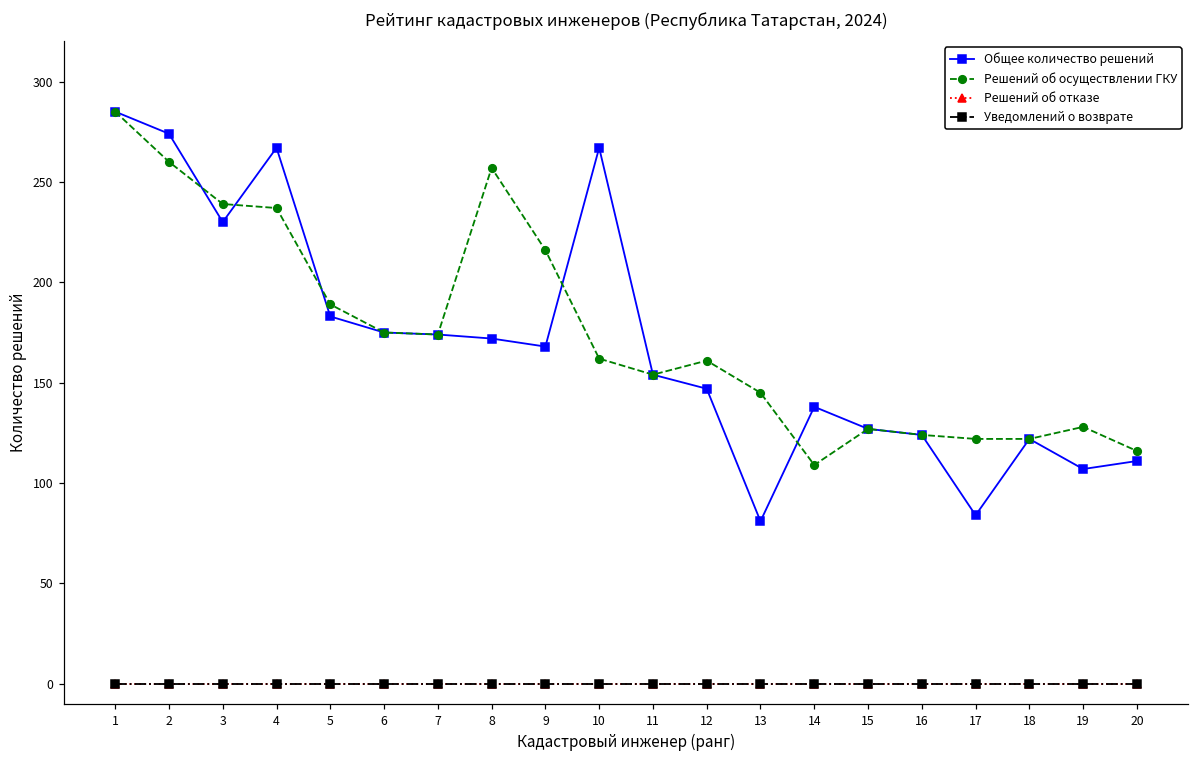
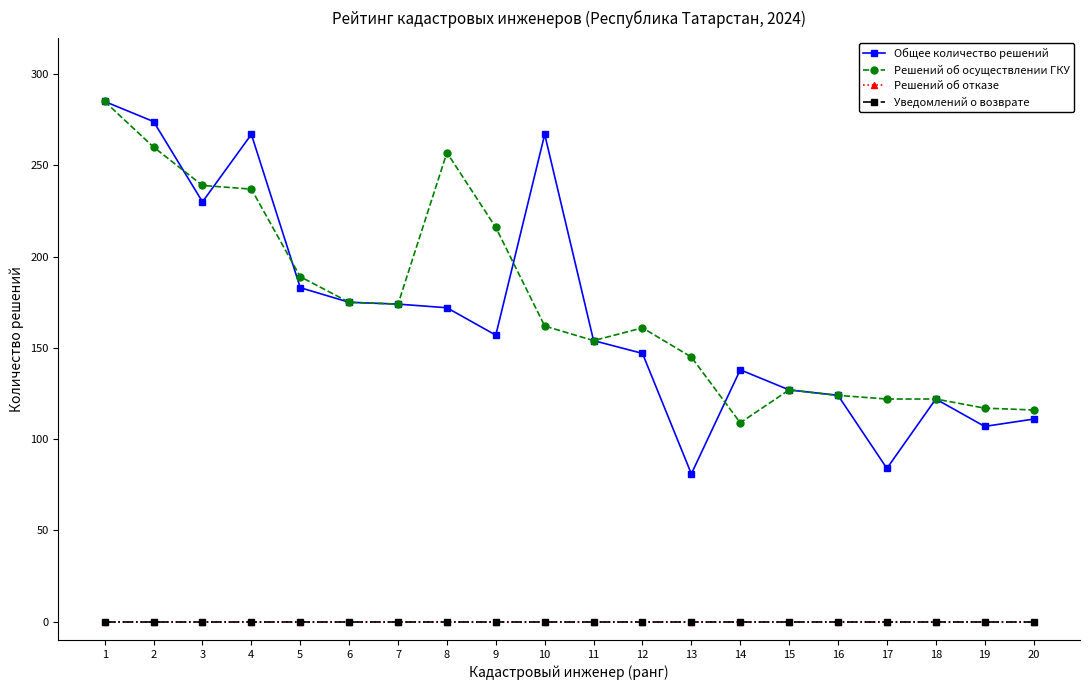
  {
    "Общее количество решений": {
      "2": 274,
      "3": 230,
      "4": 267,
      "5": 183,
      "8": 172,
-     "9": 168,
+     "9": 157,
      "10": 267,
      "12": 147,
      "13": 81,
      "14": 138,
      "17": 84,
      "19": 107,
      "20": 111
    },
    "Решений об осуществлении ГКУ": {
      "2": 260,
      "3": 239,
      "4": 237,
      "5": 189,
      "8": 257,
      "9": 216,
      "10": 162,
      "12": 161,
      "13": 145,
      "14": 109,
      "17": 122,
-     "19": 128,
+     "19": 117,
      "20": 116
    },
    "Уведомлений о возврате": {
      "1": 0,
      "2": 0,
      "3": 0,
      "4": 0,
      "5": 0,
      "6": 0,
      "7": 0,
      "8": 0,
      "9": 0,
      "10": 0,
      "11": 0,
      "12": 0,
      "13": 0,
      "14": 0,
      "15": 0,
      "16": 0,
      "17": 0,
      "18": 0,
      "19": 0,
      "20": 0
    }
  }
